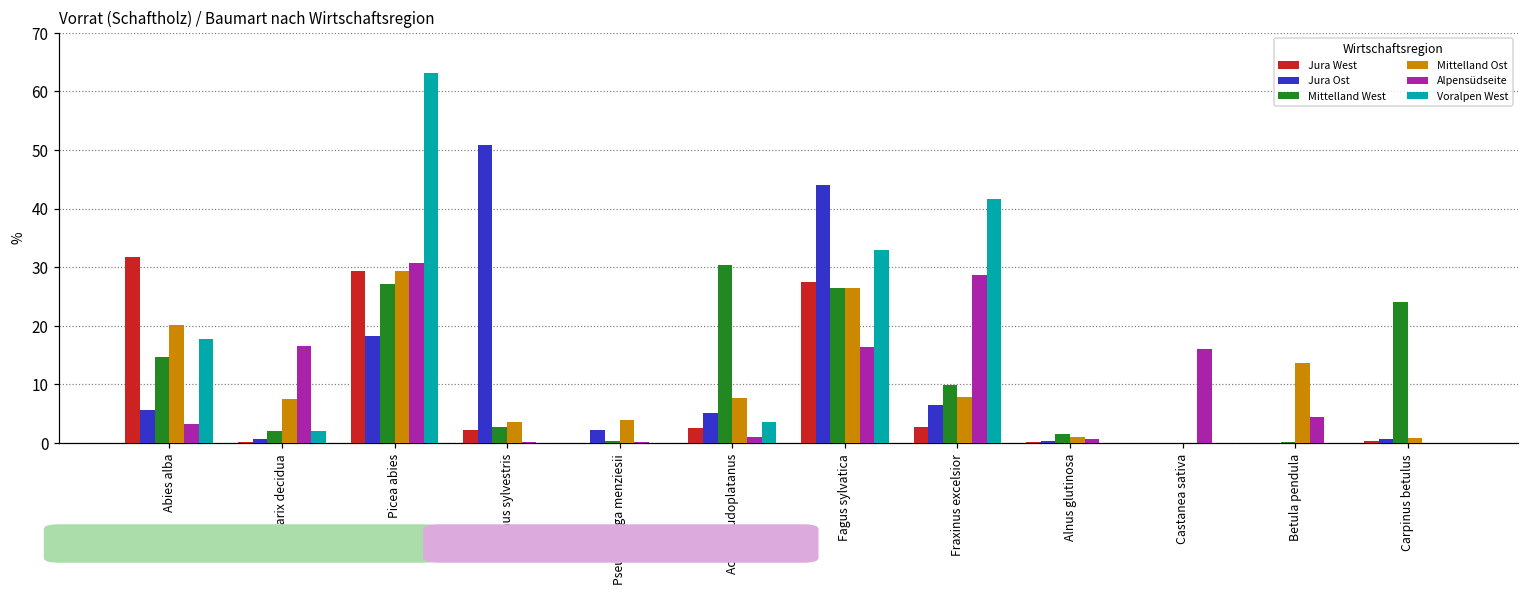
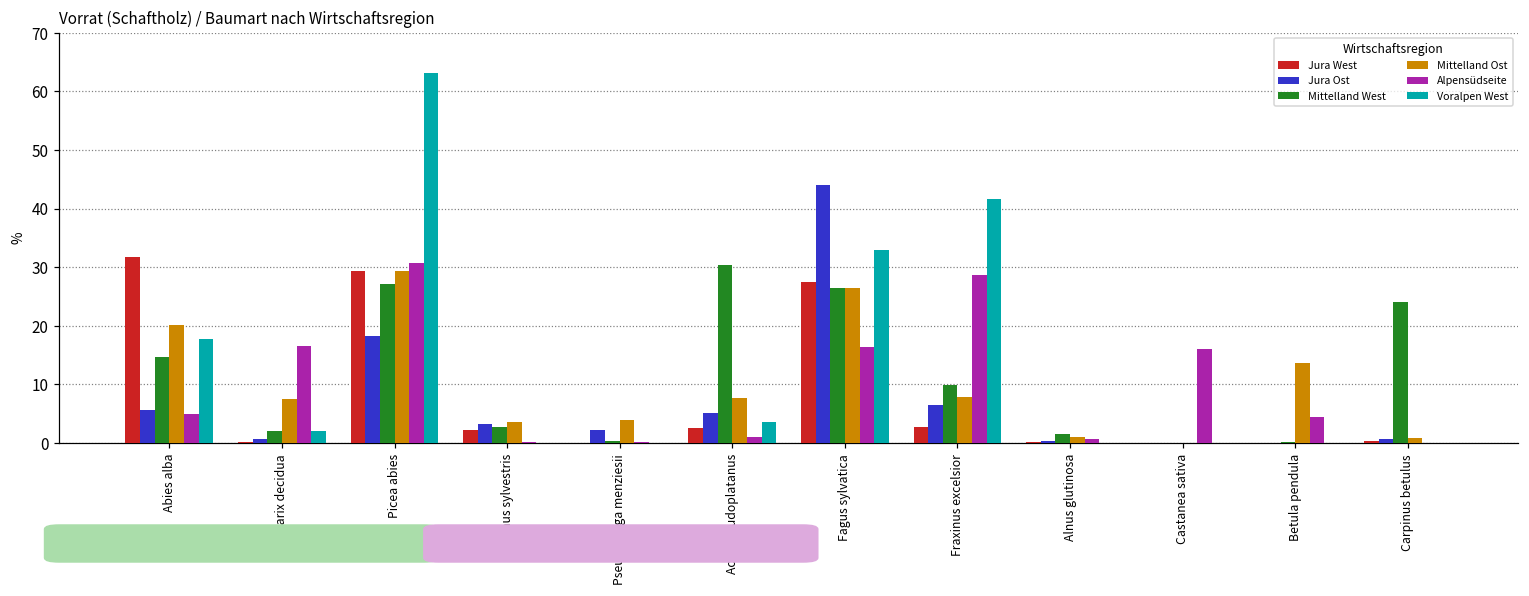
  {
    "Jura West": {
      "Abies alba": 32,
      "Picea abies": 29,
      "Pinus sylvestris": 2,
      "Pseudotsuga menziesii": 0,
      "Acer pseudoplatanus": 3,
      "Fagus sylvatica": 28,
      "Fraxinus excelsior": 3,
      "Castanea sativa": 0,
      "Betula pendula": 0
    },
    "Jura Ost": {
      "Abies alba": 6,
      "Larix decidua": 1,
      "Picea abies": 18,
-     "Pinus sylvestris": 51,
+     "Pinus sylvestris": 3,
      "Pseudotsuga menziesii": 2,
      "Acer pseudoplatanus": 5,
      "Fagus sylvatica": 44,
      "Fraxinus excelsior": 7,
      "Castanea sativa": 0,
      "Carpinus betulus": 1
    },
    "Mittelland West": {
      "Abies alba": 15,
      "Larix decidua": 2,
      "Picea abies": 27,
      "Pinus sylvestris": 3,
      "Acer pseudoplatanus": 30,
      "Fagus sylvatica": 26,
      "Fraxinus excelsior": 10,
      "Alnus glutinosa": 2,
      "Castanea sativa": 0,
      "Carpinus betulus": 24
    },
    "Mittelland Ost": {
      "Abies alba": 20,
      "Larix decidua": 8,
      "Picea abies": 29,
      "Pinus sylvestris": 4,
      "Pseudotsuga menziesii": 4,
      "Acer pseudoplatanus": 8,
      "Fagus sylvatica": 26,
      "Fraxinus excelsior": 8,
      "Alnus glutinosa": 1,
      "Castanea sativa": 0,
      "Betula pendula": 14,
      "Carpinus betulus": 1
    },
    "Alpensüdseite": {
-     "Abies alba": 3,
+     "Abies alba": 5,
      "Larix decidua": 17,
      "Picea abies": 31,
      "Acer pseudoplatanus": 1,
      "Fagus sylvatica": 16,
      "Fraxinus excelsior": 29,
      "Alnus glutinosa": 1,
      "Castanea sativa": 16,
      "Betula pendula": 5,
      "Carpinus betulus": 0
    },
    "Voralpen West": {
      "Abies alba": 18,
      "Larix decidua": 2,
      "Picea abies": 63,
      "Pinus sylvestris": 0,
      "Pseudotsuga menziesii": 0,
      "Acer pseudoplatanus": 4,
      "Fagus sylvatica": 33,
      "Fraxinus excelsior": 42,
      "Alnus glutinosa": 0,
      "Castanea sativa": 0,
      "Betula pendula": 0,
      "Carpinus betulus": 0
    }
  }
